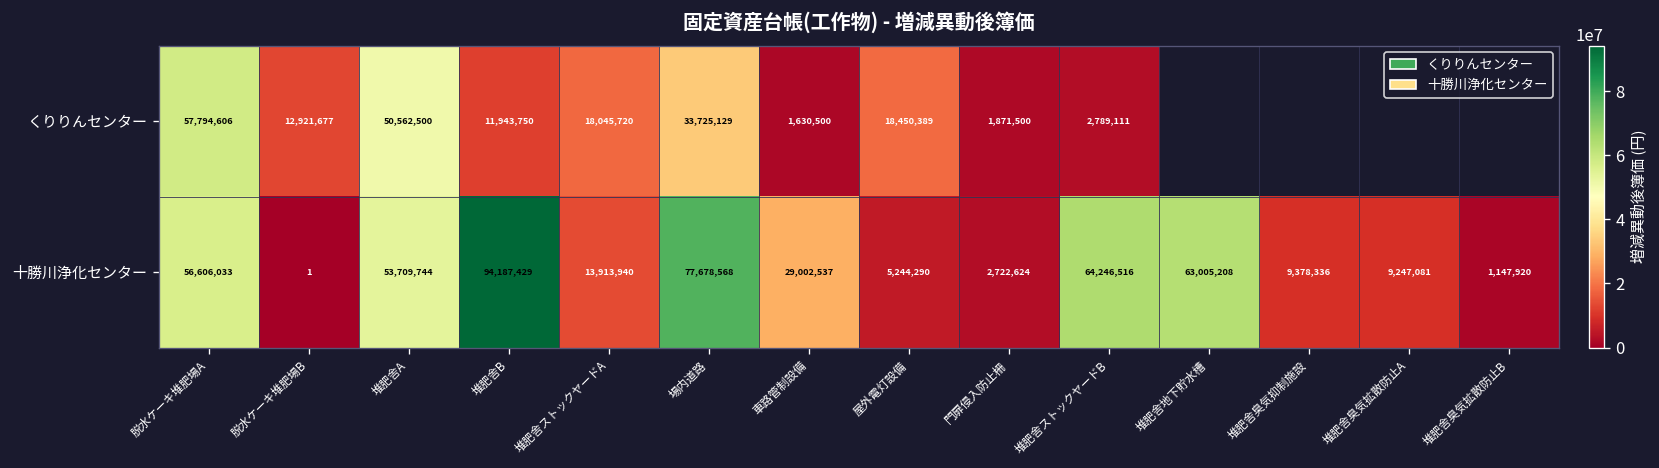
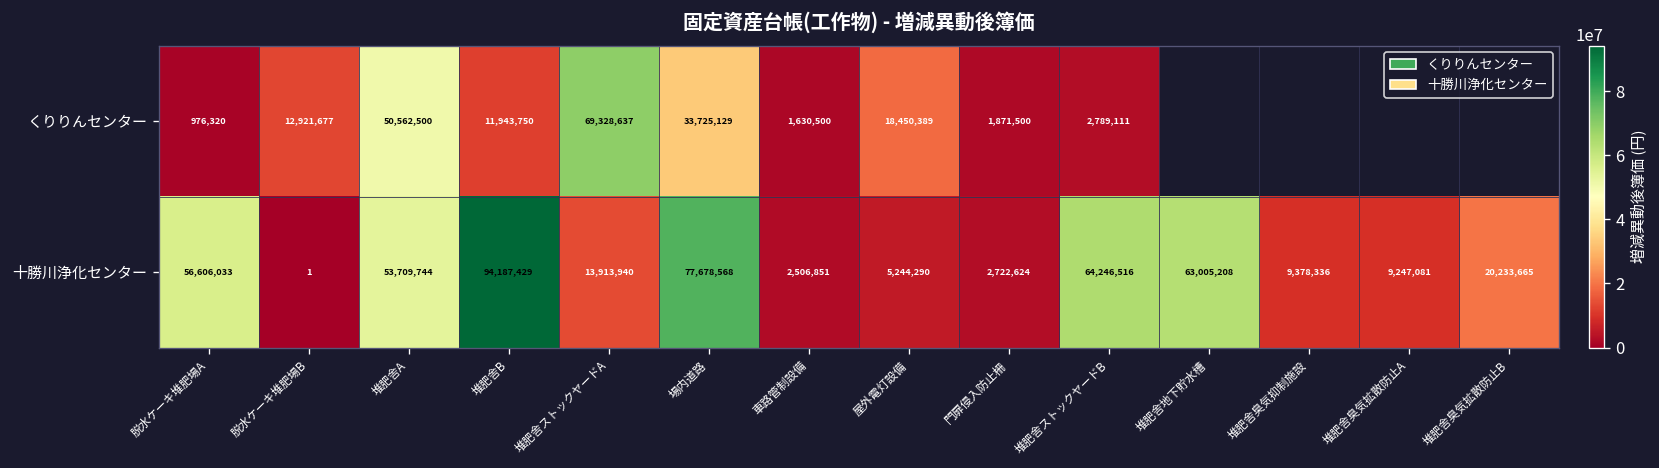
  {
    "くりりんセンター": {
-     "脱水ケーキ堆肥場A": "57,794,606",
+     "脱水ケーキ堆肥場A": "976,320",
      "脱水ケーキ堆肥場B": "12,921,677",
      "堆肥舎A": "50,562,500",
      "堆肥舎B": "11,943,750",
-     "堆肥舎ストックヤードA": "18,045,720",
+     "堆肥舎ストックヤードA": "69,328,637",
      "場内道路": "33,725,129",
      "車路管制設備": "1,630,500",
      "屋外電灯設備": "18,450,389",
      "門扉侵入防止柵": "1,871,500",
      "堆肥舎ストックヤードB": "2,789,111"
    },
    "十勝川浄化センター": {
      "脱水ケーキ堆肥場A": "56,606,033",
      "脱水ケーキ堆肥場B": "1",
      "堆肥舎A": "53,709,744",
      "堆肥舎B": "94,187,429",
      "堆肥舎ストックヤードA": "13,913,940",
      "場内道路": "77,678,568",
-     "車路管制設備": "29,002,537",
+     "車路管制設備": "2,506,851",
      "屋外電灯設備": "5,244,290",
      "門扉侵入防止柵": "2,722,624",
      "堆肥舎ストックヤードB": "64,246,516",
      "堆肥舎地下貯水槽": "63,005,208",
      "堆肥舎臭気抑制施設": "9,378,336",
      "堆肥舎臭気拡散防止A": "9,247,081",
-     "堆肥舎臭気拡散防止B": "1,147,920"
+     "堆肥舎臭気拡散防止B": "20,233,665"
    }
  }
